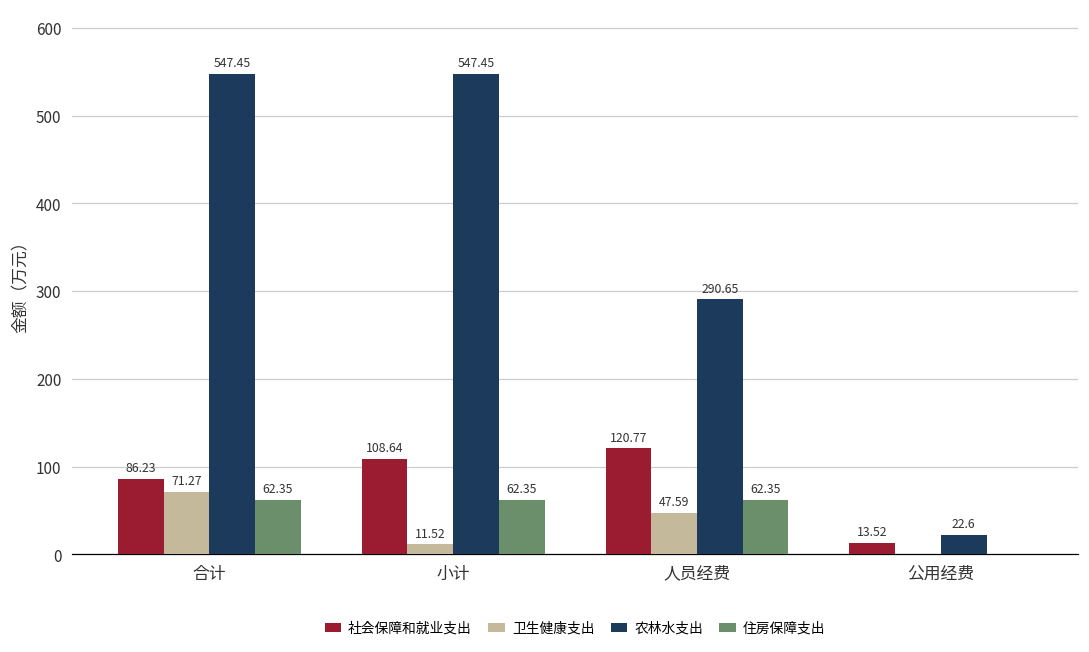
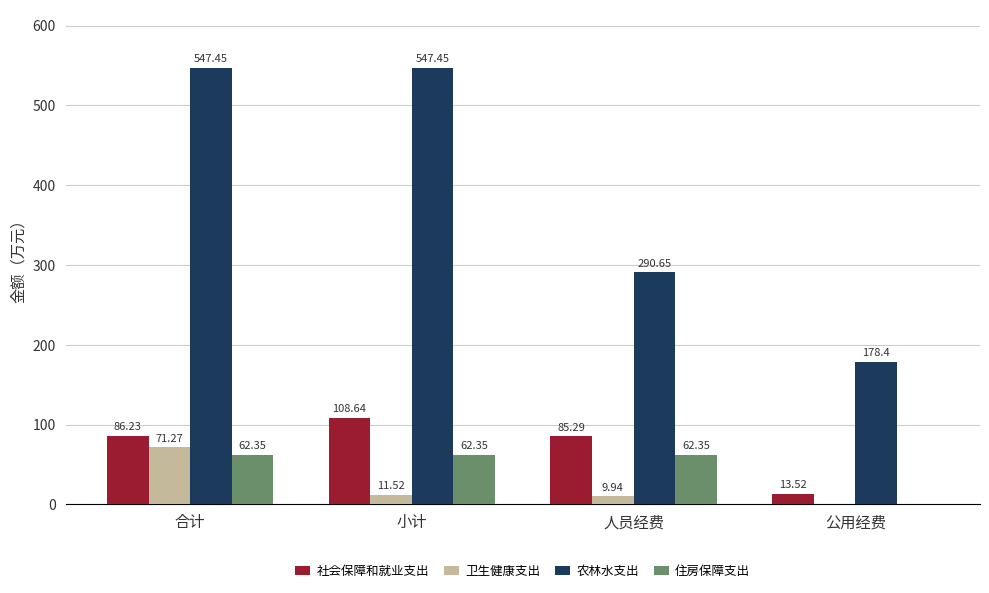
  {
    "社会保障和就业支出": {
      "合计": 86.23,
      "小计": 108.64,
-     "人员经费": 120.77,
+     "人员经费": 85.29,
      "公用经费": 13.52
    },
    "卫生健康支出": {
      "合计": 71.27,
      "小计": 11.52,
-     "人员经费": 47.59
+     "人员经费": 9.94
    },
    "农林水支出": {
      "合计": 547.45,
      "小计": 547.45,
      "人员经费": 290.65,
-     "公用经费": 22.6
+     "公用经费": 178.4
    },
    "住房保障支出": {
      "合计": 62.35,
      "小计": 62.35,
      "人员经费": 62.35
    }
  }
